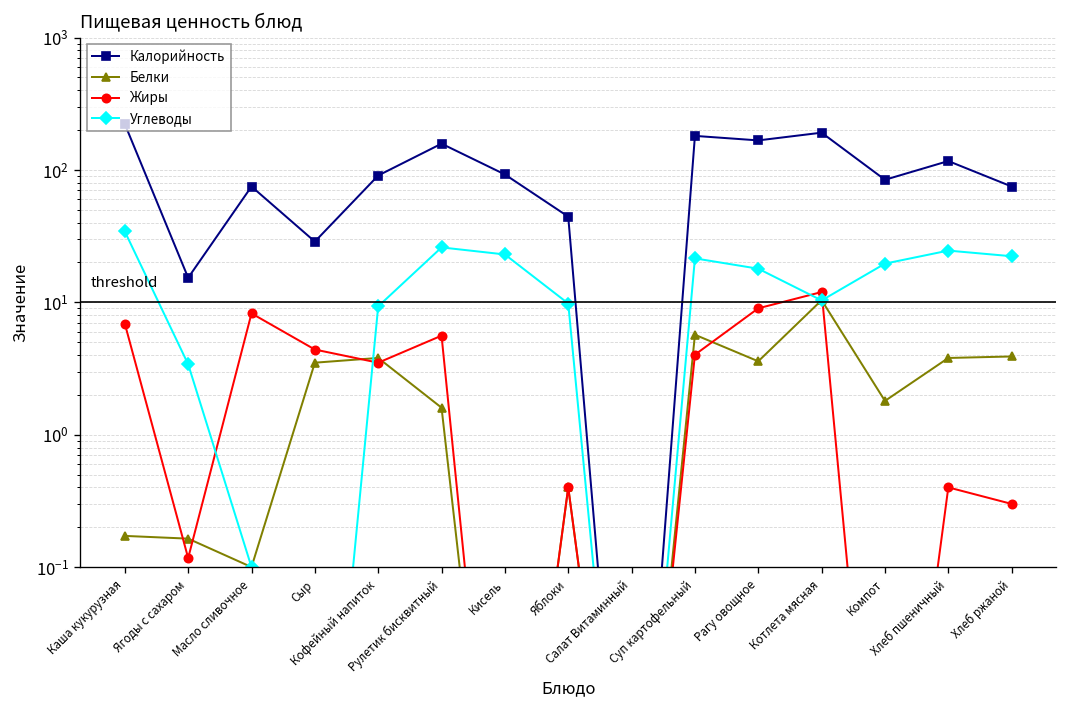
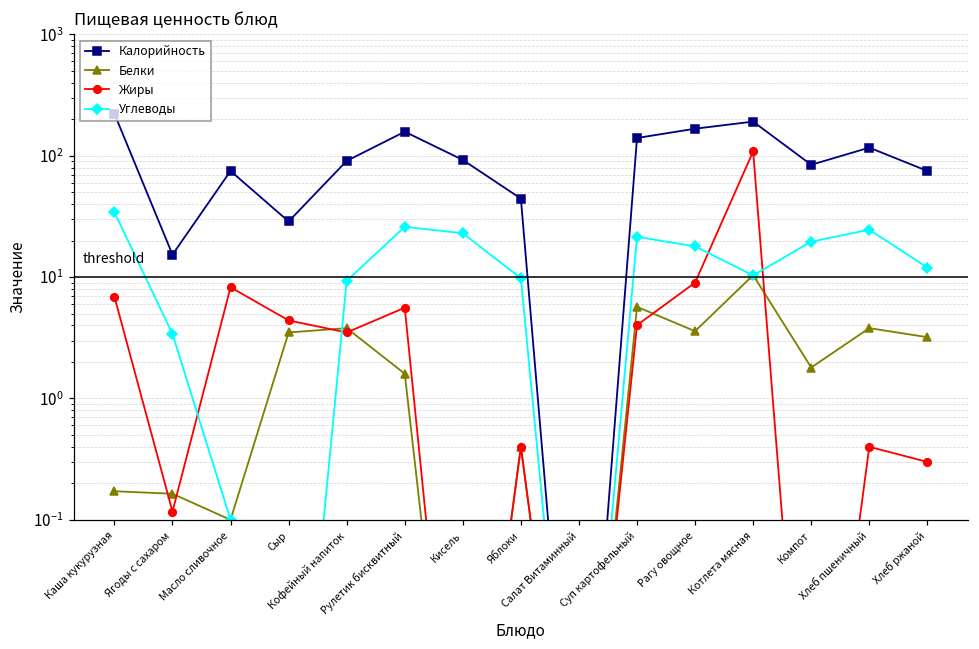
  {
    "Калорийность": {
      "Ягоды с сахаром": 15,
      "Масло сливочное": 80,
      "Сыр": 29,
      "Кофейный напиток": 90,
      "Рулетик бисквитный": 160,
      "Кисель": 90,
      "Яблоки": 44,
-     "Суп картофельный": 180,
+     "Суп картофельный": 140,
      "Рагу овощное": 170,
      "Котлета мясная": 190,
      "Компот": 80,
      "Хлеб пшеничный": 120,
      "Хлеб ржаной": 80
    },
    "Белки": {
      "Каша кукурузная": 0.17,
      "Ягоды с сахаром": 0.16,
      "Сыр": 3.5,
      "Кофейный напиток": 3.8,
      "Рулетик бисквитный": 1.6,
      "Суп картофельный": 6,
      "Рагу овощное": 3.6,
      "Компот": 1.8,
      "Хлеб пшеничный": 3.8,
-     "Хлеб ржаной": 3.9
+     "Хлеб ржаной": 3.2
    },
    "Жиры": {
      "Каша кукурузная": 7,
      "Ягоды с сахаром": 0.12,
      "Масло сливочное": 8,
      "Сыр": 4.4,
      "Кофейный напиток": 3.5,
      "Рулетик бисквитный": 6,
      "Суп картофельный": 4,
      "Рагу овощное": 9,
-     "Котлета мясная": 12,
+     "Котлета мясная": 110,
      "Хлеб пшеничный": 0.40,
      "Хлеб ржаной": 0.30
    },
    "Углеводы": {
      "Каша кукурузная": 34,
      "Ягоды с сахаром": 3.4,
      "Кофейный напиток": 9,
      "Рулетик бисквитный": 26,
      "Кисель": 23,
      "Яблоки": 10,
      "Суп картофельный": 21,
      "Рагу овощное": 18,
      "Компот": 20,
      "Хлеб пшеничный": 25,
-     "Хлеб ржаной": 22
+     "Хлеб ржаной": 12
    }
  }
